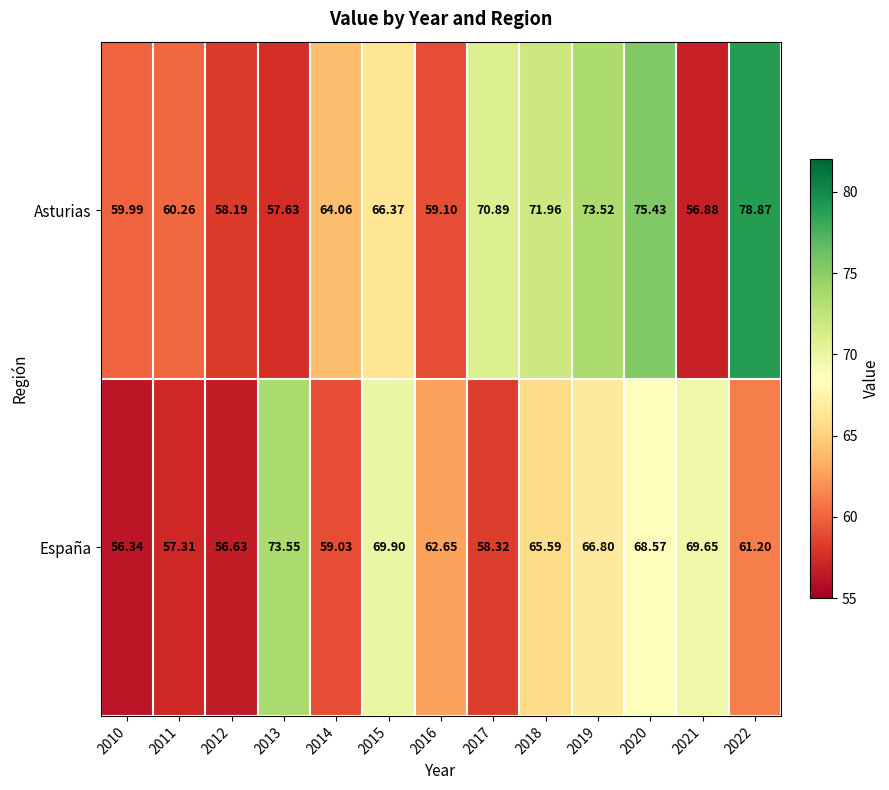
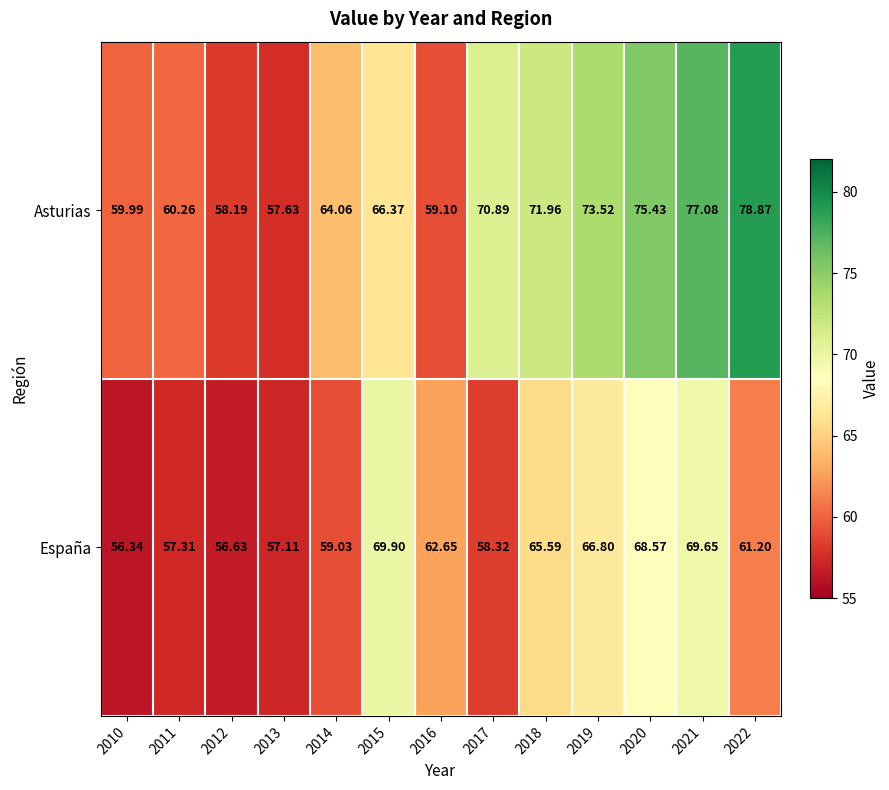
  {
    "Asturias": {
      "2010": 59.99,
      "2011": 60.26,
      "2012": 58.19,
      "2013": 57.63,
      "2014": 64.06,
      "2015": 66.37,
      "2016": 59.10,
      "2017": 70.89,
      "2018": 71.96,
      "2019": 73.52,
      "2020": 75.43,
-     "2021": 56.88,
+     "2021": 77.08,
      "2022": 78.87
    },
    "España": {
      "2010": 56.34,
      "2011": 57.31,
      "2012": 56.63,
-     "2013": 73.55,
+     "2013": 57.11,
      "2014": 59.03,
      "2015": 69.90,
      "2016": 62.65,
      "2017": 58.32,
      "2018": 65.59,
      "2019": 66.80,
      "2020": 68.57,
      "2021": 69.65,
      "2022": 61.20
    }
  }
